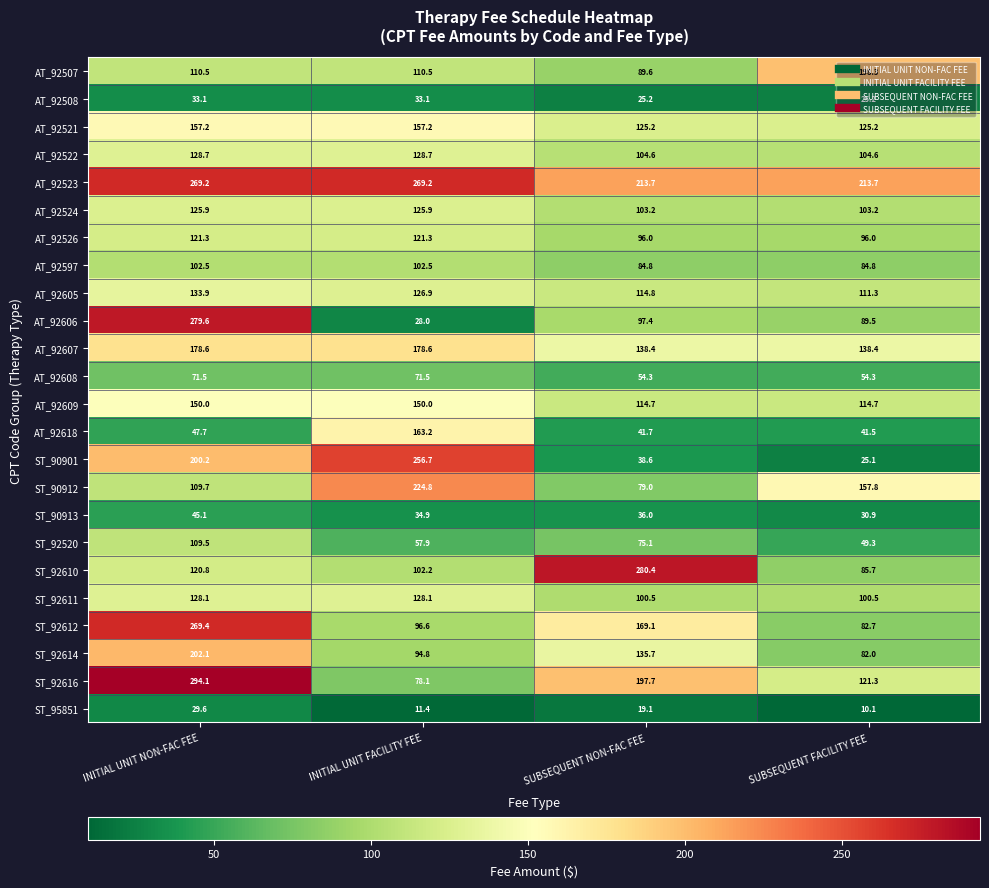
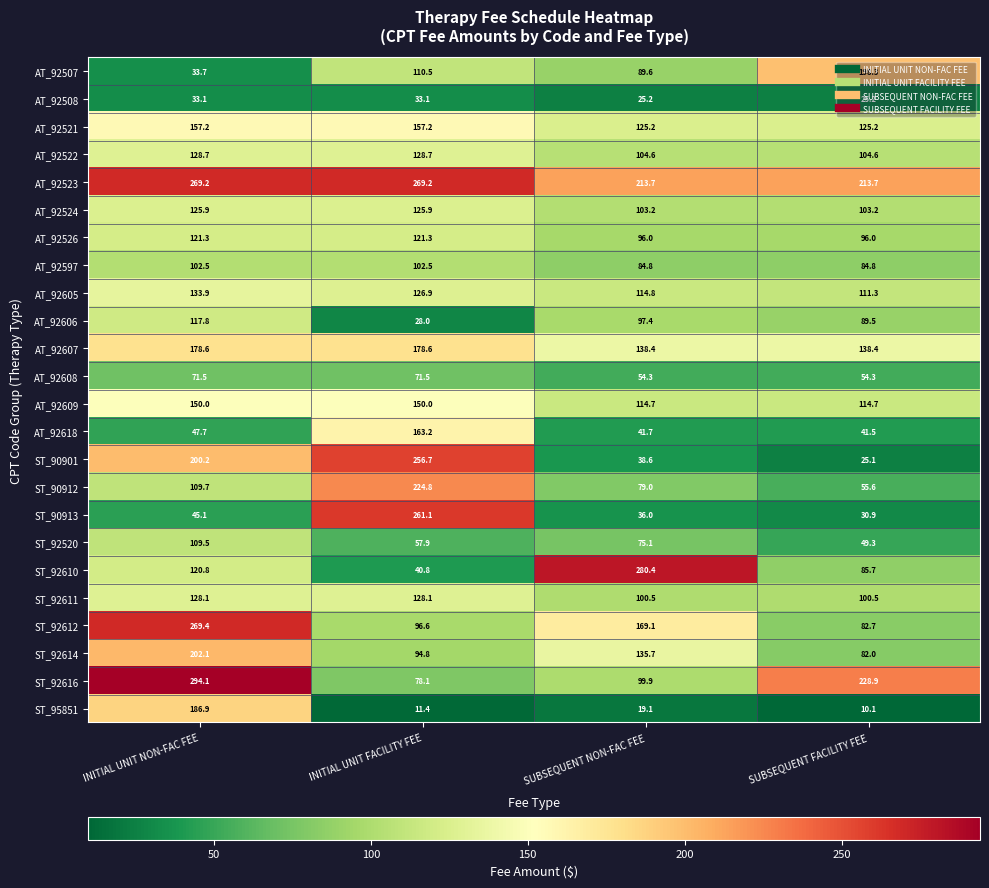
  {
    "AT_92507": {
-     "INITIAL UNIT NON-FAC FEE": 110.5,
+     "INITIAL UNIT NON-FAC FEE": 33.7,
      "INITIAL UNIT FACILITY FEE": 110.5,
      "SUBSEQUENT NON-FAC FEE": 89.6
    },
    "AT_92508": {
      "INITIAL UNIT NON-FAC FEE": 33.1,
      "INITIAL UNIT FACILITY FEE": 33.1,
      "SUBSEQUENT NON-FAC FEE": 25.2
    },
    "AT_92521": {
      "INITIAL UNIT NON-FAC FEE": 157.2,
      "INITIAL UNIT FACILITY FEE": 157.2,
      "SUBSEQUENT NON-FAC FEE": 125.2,
      "SUBSEQUENT FACILITY FEE": 125.2
    },
    "AT_92522": {
      "INITIAL UNIT NON-FAC FEE": 128.7,
      "INITIAL UNIT FACILITY FEE": 128.7,
      "SUBSEQUENT NON-FAC FEE": 104.6,
      "SUBSEQUENT FACILITY FEE": 104.6
    },
    "AT_92523": {
      "INITIAL UNIT NON-FAC FEE": 269.2,
      "INITIAL UNIT FACILITY FEE": 269.2,
      "SUBSEQUENT NON-FAC FEE": 213.7,
      "SUBSEQUENT FACILITY FEE": 213.7
    },
    "AT_92524": {
      "INITIAL UNIT NON-FAC FEE": 125.9,
      "INITIAL UNIT FACILITY FEE": 125.9,
      "SUBSEQUENT NON-FAC FEE": 103.2,
      "SUBSEQUENT FACILITY FEE": 103.2
    },
    "AT_92526": {
      "INITIAL UNIT NON-FAC FEE": 121.3,
      "INITIAL UNIT FACILITY FEE": 121.3,
      "SUBSEQUENT NON-FAC FEE": 96.0,
      "SUBSEQUENT FACILITY FEE": 96.0
    },
    "AT_92597": {
      "INITIAL UNIT NON-FAC FEE": 102.5,
      "INITIAL UNIT FACILITY FEE": 102.5,
      "SUBSEQUENT NON-FAC FEE": 84.8,
      "SUBSEQUENT FACILITY FEE": 84.8
    },
    "AT_92605": {
      "INITIAL UNIT NON-FAC FEE": 133.9,
      "INITIAL UNIT FACILITY FEE": 126.9,
      "SUBSEQUENT NON-FAC FEE": 114.8,
      "SUBSEQUENT FACILITY FEE": 111.3
    },
    "AT_92606": {
-     "INITIAL UNIT NON-FAC FEE": 279.6,
+     "INITIAL UNIT NON-FAC FEE": 117.8,
      "INITIAL UNIT FACILITY FEE": 28.0,
      "SUBSEQUENT NON-FAC FEE": 97.4,
      "SUBSEQUENT FACILITY FEE": 89.5
    },
    "AT_92607": {
      "INITIAL UNIT NON-FAC FEE": 178.6,
      "INITIAL UNIT FACILITY FEE": 178.6,
      "SUBSEQUENT NON-FAC FEE": 138.4,
      "SUBSEQUENT FACILITY FEE": 138.4
    },
    "AT_92608": {
      "INITIAL UNIT NON-FAC FEE": 71.5,
      "INITIAL UNIT FACILITY FEE": 71.5,
      "SUBSEQUENT NON-FAC FEE": 54.3,
      "SUBSEQUENT FACILITY FEE": 54.3
    },
    "AT_92609": {
      "INITIAL UNIT NON-FAC FEE": 150.0,
      "INITIAL UNIT FACILITY FEE": 150.0,
      "SUBSEQUENT NON-FAC FEE": 114.7,
      "SUBSEQUENT FACILITY FEE": 114.7
    },
    "AT_92618": {
      "INITIAL UNIT NON-FAC FEE": 47.7,
      "INITIAL UNIT FACILITY FEE": 163.2,
      "SUBSEQUENT NON-FAC FEE": 41.7,
      "SUBSEQUENT FACILITY FEE": 41.5
    },
    "ST_90901": {
      "INITIAL UNIT NON-FAC FEE": 200.2,
      "INITIAL UNIT FACILITY FEE": 256.7,
      "SUBSEQUENT NON-FAC FEE": 38.6,
      "SUBSEQUENT FACILITY FEE": 25.1
    },
    "ST_90912": {
      "INITIAL UNIT NON-FAC FEE": 109.7,
      "INITIAL UNIT FACILITY FEE": 224.8,
      "SUBSEQUENT NON-FAC FEE": 79.0,
-     "SUBSEQUENT FACILITY FEE": 157.8
+     "SUBSEQUENT FACILITY FEE": 55.6
    },
    "ST_90913": {
      "INITIAL UNIT NON-FAC FEE": 45.1,
-     "INITIAL UNIT FACILITY FEE": 34.9,
+     "INITIAL UNIT FACILITY FEE": 261.1,
      "SUBSEQUENT NON-FAC FEE": 36.0,
      "SUBSEQUENT FACILITY FEE": 30.9
    },
    "ST_92520": {
      "INITIAL UNIT NON-FAC FEE": 109.5,
      "INITIAL UNIT FACILITY FEE": 57.9,
      "SUBSEQUENT NON-FAC FEE": 75.1,
      "SUBSEQUENT FACILITY FEE": 49.3
    },
    "ST_92610": {
      "INITIAL UNIT NON-FAC FEE": 120.8,
-     "INITIAL UNIT FACILITY FEE": 102.2,
+     "INITIAL UNIT FACILITY FEE": 40.8,
      "SUBSEQUENT NON-FAC FEE": 280.4,
      "SUBSEQUENT FACILITY FEE": 85.7
    },
    "ST_92611": {
      "INITIAL UNIT NON-FAC FEE": 128.1,
      "INITIAL UNIT FACILITY FEE": 128.1,
      "SUBSEQUENT NON-FAC FEE": 100.5,
      "SUBSEQUENT FACILITY FEE": 100.5
    },
    "ST_92612": {
      "INITIAL UNIT NON-FAC FEE": 269.4,
      "INITIAL UNIT FACILITY FEE": 96.6,
      "SUBSEQUENT NON-FAC FEE": 169.1,
      "SUBSEQUENT FACILITY FEE": 82.7
    },
    "ST_92614": {
      "INITIAL UNIT NON-FAC FEE": 202.1,
      "INITIAL UNIT FACILITY FEE": 94.8,
      "SUBSEQUENT NON-FAC FEE": 135.7,
      "SUBSEQUENT FACILITY FEE": 82.0
    },
    "ST_92616": {
      "INITIAL UNIT NON-FAC FEE": 294.1,
      "INITIAL UNIT FACILITY FEE": 78.1,
-     "SUBSEQUENT NON-FAC FEE": 197.7,
-     "SUBSEQUENT FACILITY FEE": 121.3
+     "SUBSEQUENT NON-FAC FEE": 99.9,
+     "SUBSEQUENT FACILITY FEE": 228.9
    },
    "ST_95851": {
-     "INITIAL UNIT NON-FAC FEE": 29.6,
+     "INITIAL UNIT NON-FAC FEE": 186.9,
      "INITIAL UNIT FACILITY FEE": 11.4,
      "SUBSEQUENT NON-FAC FEE": 19.1,
      "SUBSEQUENT FACILITY FEE": 10.1
    }
  }
